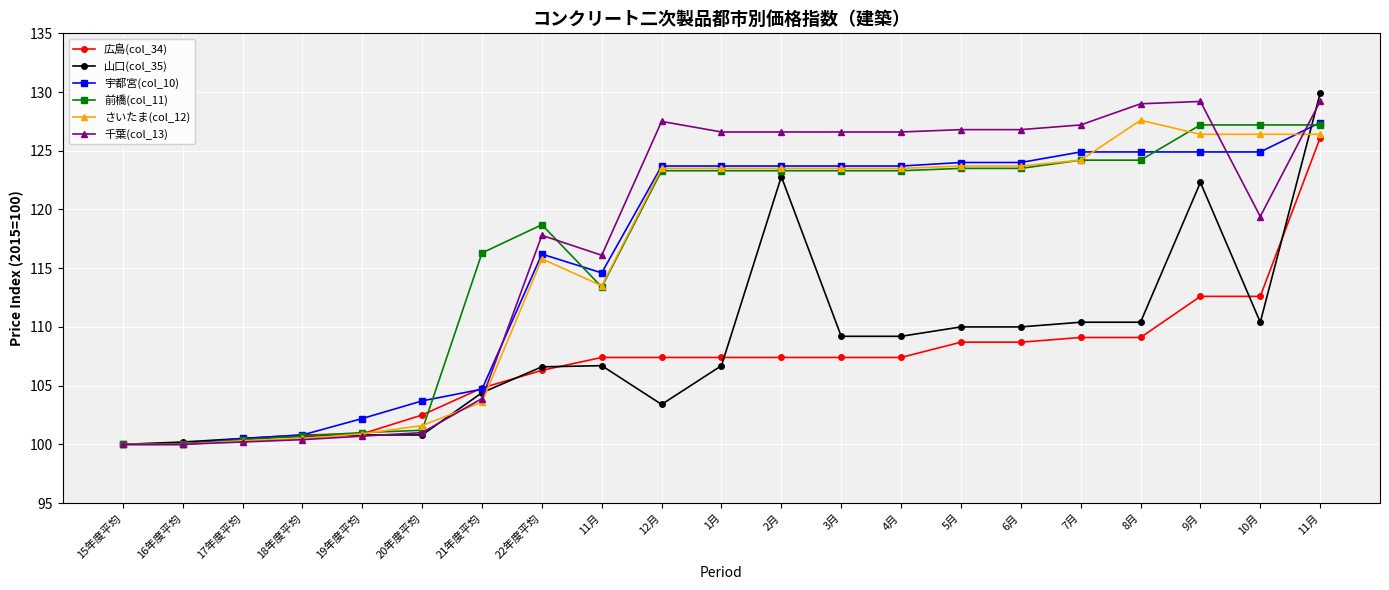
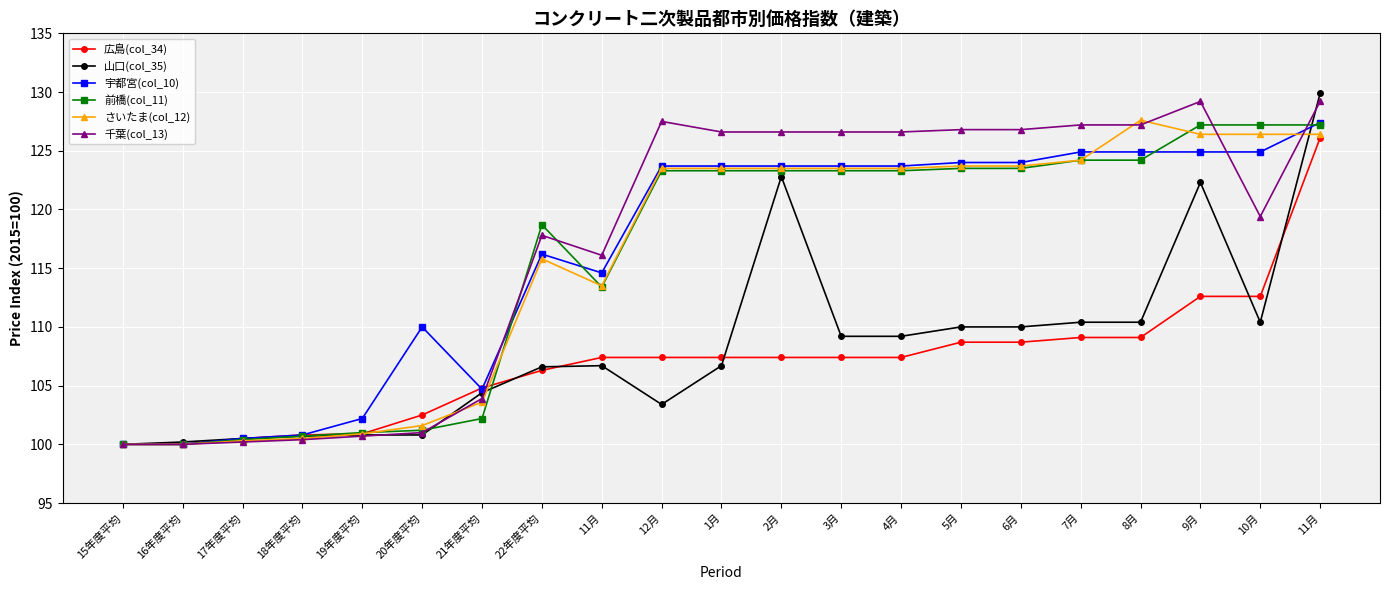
  {
    "広島(col_34)": {
      "20年度平均": 102.5,
      "22年度平均": 106.3,
      "12月": 107.4,
      "1月": 107.4,
      "2月": 107.4,
      "3月": 107.4,
      "4月": 107.4,
      "5月": 108.7,
      "6月": 108.7,
      "7月": 109.1,
      "8月": 109.1,
      "9月": 112.6,
      "10月": 112.6
    },
    "山口(col_35)": {
      "21年度平均": 104.4,
      "22年度平均": 106.6,
      "12月": 103.4,
      "1月": 106.7,
      "2月": 122.8,
      "3月": 109.2,
      "4月": 109.2,
      "5月": 110.0,
      "6月": 110.0,
      "7月": 110.4,
      "8月": 110.4,
      "9月": 122.3,
      "10月": 110.4
    },
    "宇都宮(col_10)": {
      "19年度平均": 102.2,
-     "20年度平均": 103.7,
+     "20年度平均": 110.0,
      "22年度平均": 116.2,
      "5月": 124.0,
      "6月": 124.0,
      "7月": 124.9,
      "8月": 124.9,
      "9月": 124.9,
      "10月": 124.9
    },
    "前橋(col_11)": {
-     "21年度平均": 116.3,
+     "21年度平均": 102.2,
      "22年度平均": 118.7,
      "8月": 124.2,
      "9月": 127.2,
      "10月": 127.2
    },
    "さいたま(col_12)": {
      "20年度平均": 101.6,
      "21年度平均": 103.6,
      "22年度平均": 115.8,
      "8月": 127.6,
      "9月": 126.4,
      "10月": 126.4
    },
    "千葉(col_13)": {
      "21年度平均": 103.9,
      "22年度平均": 117.8,
      "12月": 127.5,
      "1月": 126.6,
      "2月": 126.6,
      "3月": 126.6,
      "4月": 126.6,
      "5月": 126.8,
      "6月": 126.8,
      "7月": 127.2,
-     "8月": 129.0,
+     "8月": 127.2,
      "9月": 129.2,
      "10月": 119.4
    }
  }
